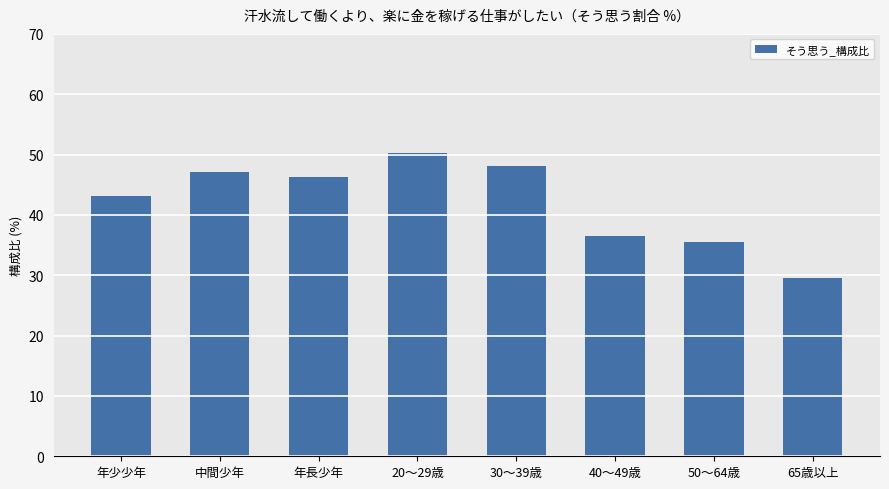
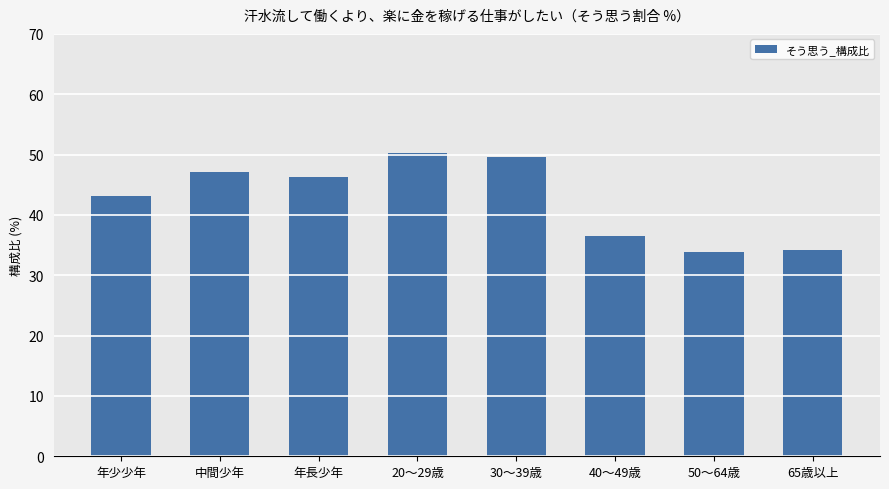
  {
    "年少少年": 43,
    "中間少年": 47,
    "年長少年": 46,
    "20～29歳": 50,
-   "30～39歳": 48,
+   "30～39歳": 50,
    "40～49歳": 37,
-   "50～64歳": 36,
-   "65歳以上": 30
+   "50～64歳": 34,
+   "65歳以上": 34
  }
